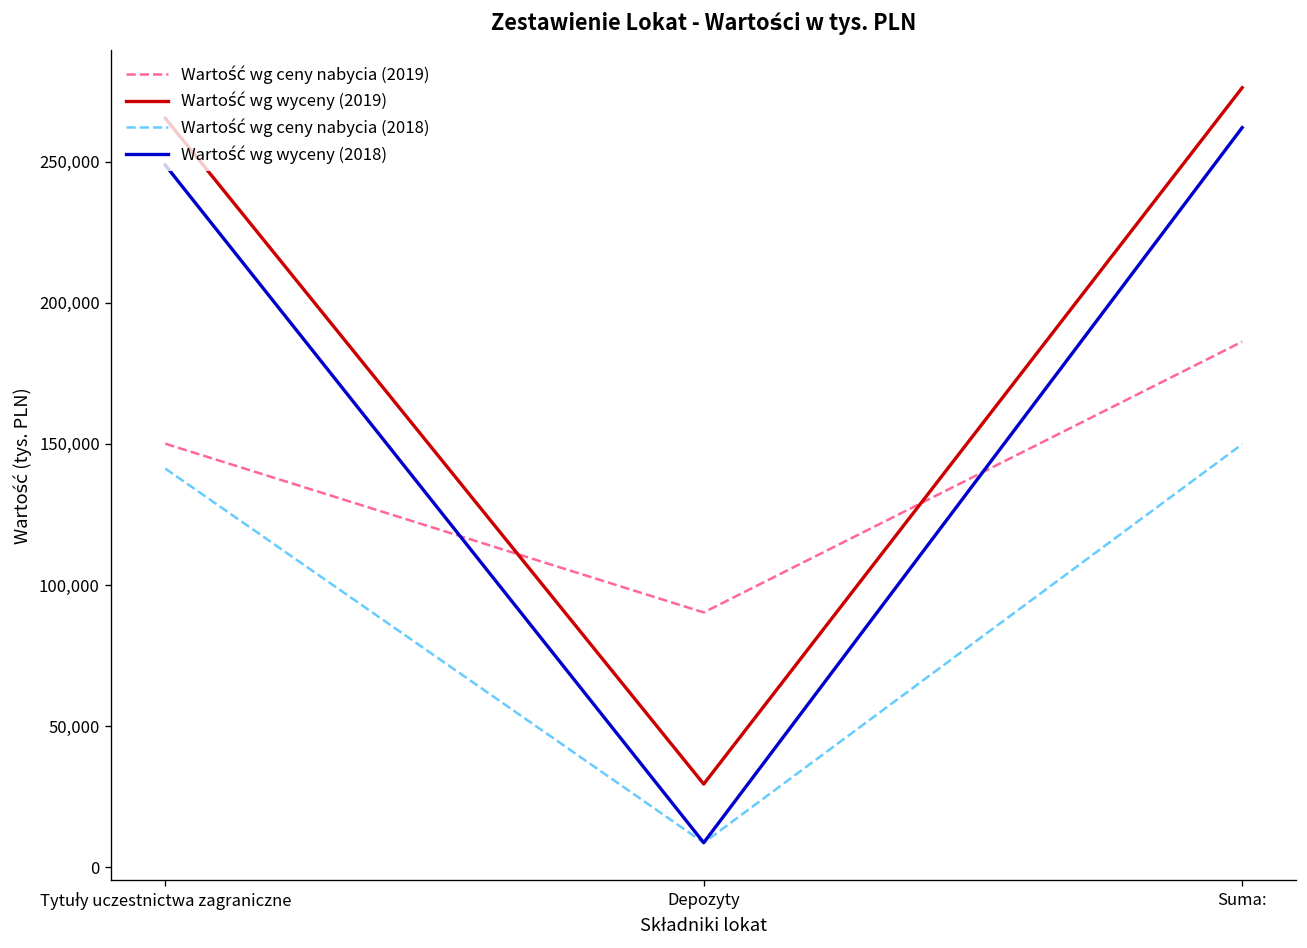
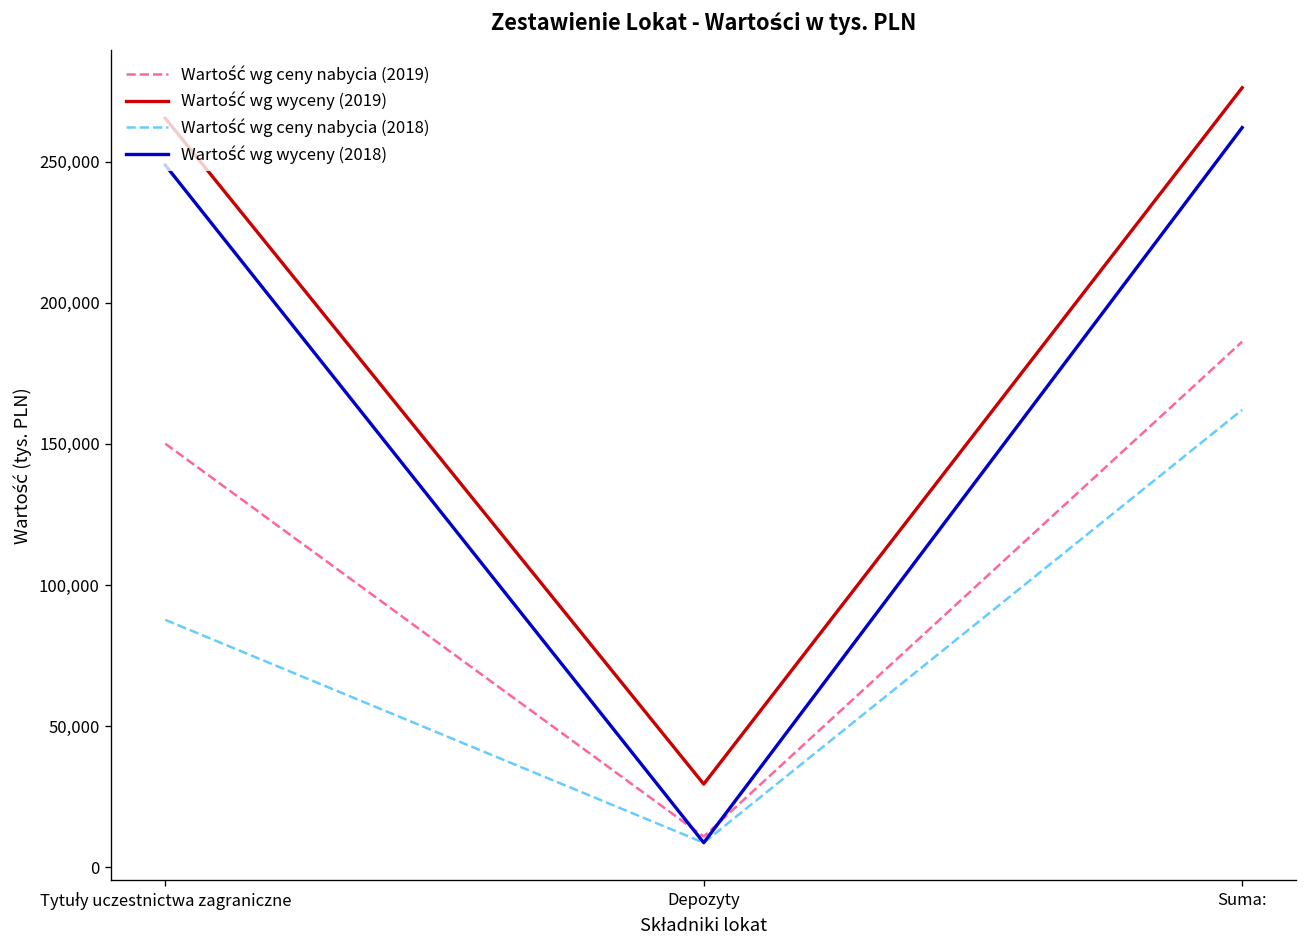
  {
    "Wartość wg ceny nabycia (2019)": {
      "Tytuły uczestnictwa zagraniczne": "150,000",
-     "Depozyty": "90,000",
+     "Depozyty": "11,000",
      "Suma:": "186,000"
    },
    "Wartość wg wyceny (2019)": {
      "Depozyty": "29,000",
      "Suma:": "276,000"
    },
    "Wartość wg ceny nabycia (2018)": {
-     "Tytuły uczestnictwa zagraniczne": "141,000",
-     "Suma:": "150,000"
+     "Tytuły uczestnictwa zagraniczne": "88,000",
+     "Suma:": "162,000"
    },
    "Wartość wg wyceny (2018)": {
      "Suma:": "262,000"
    }
  }
